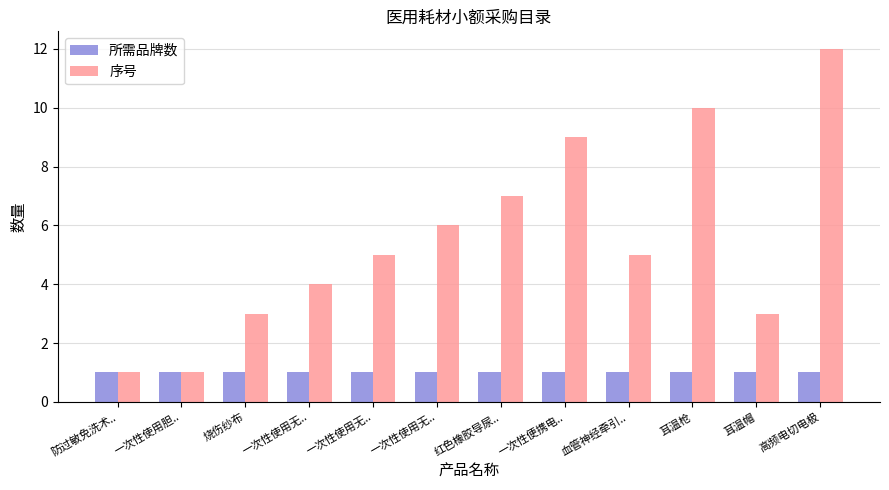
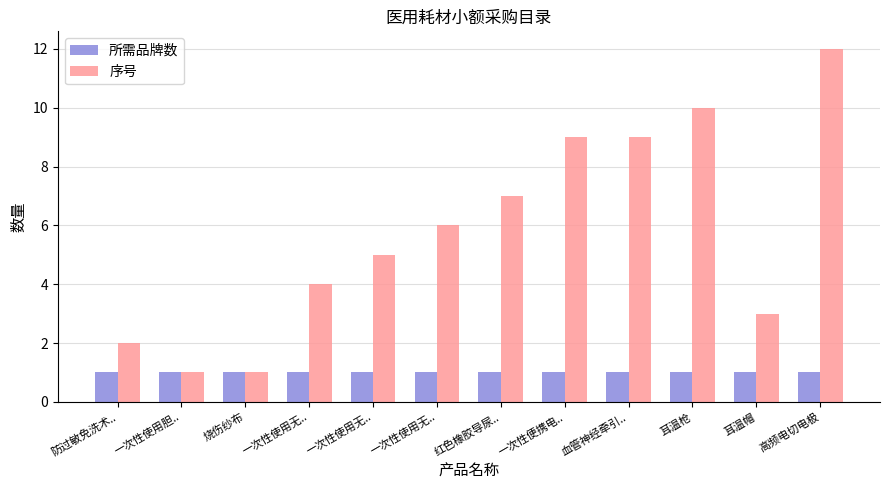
  {
    "所需品牌数": {
      "防过敏免洗术..": 1,
      "一次性使用胆..": 1,
      "烧伤纱布": 1,
      "红色橡胶导尿..": 1,
      "一次性便携电..": 1,
      "血管神经牵引..": 1,
      "耳温枪": 1,
      "耳温帽": 1,
      "高频电切电极": 1
    },
    "序号": {
-     "防过敏免洗术..": 1,
+     "防过敏免洗术..": 2,
      "一次性使用胆..": 1,
-     "烧伤纱布": 3,
+     "烧伤纱布": 1,
      "红色橡胶导尿..": 7,
      "一次性便携电..": 9,
-     "血管神经牵引..": 5,
+     "血管神经牵引..": 9,
      "耳温枪": 10,
      "耳温帽": 3,
      "高频电切电极": 12
    }
  }
